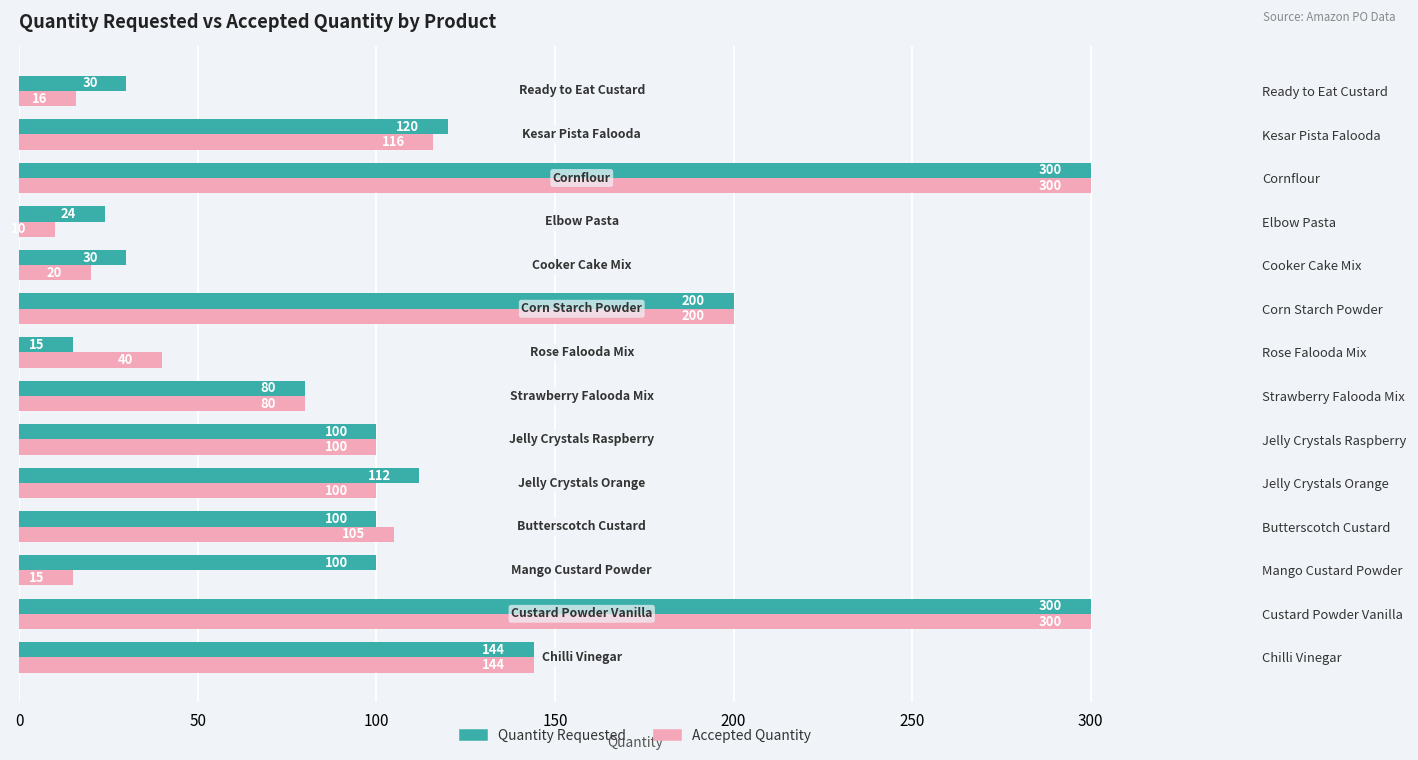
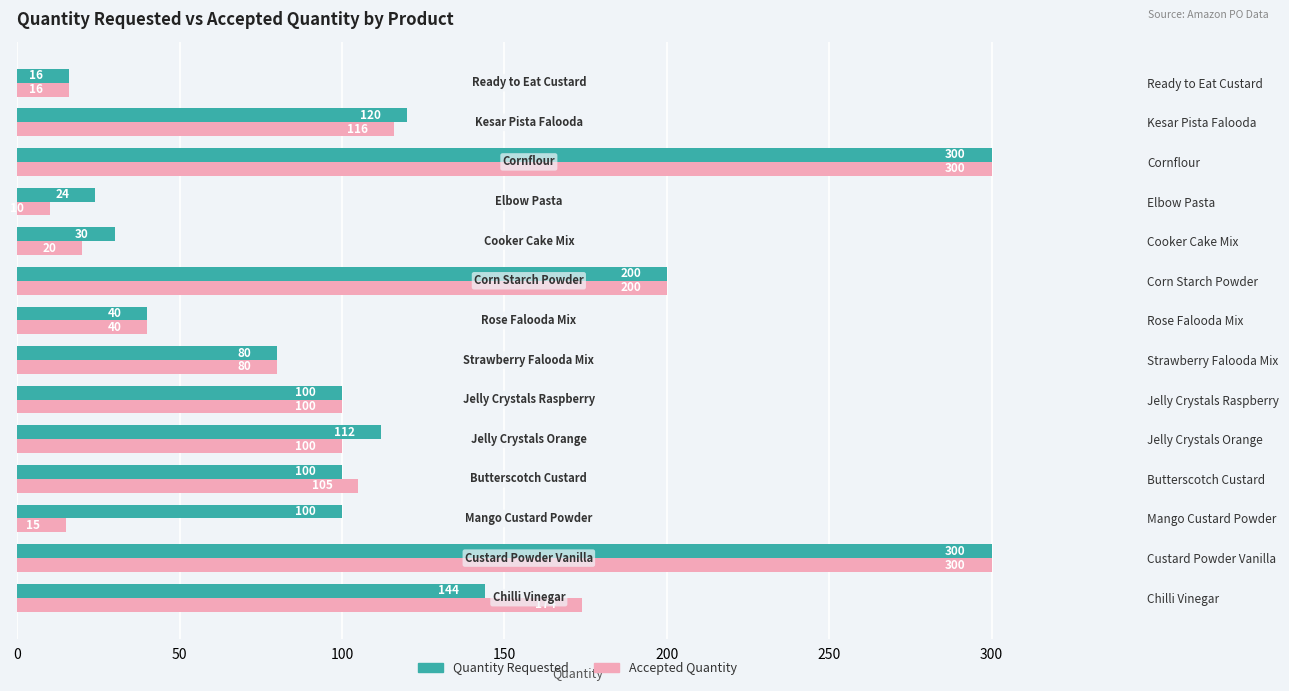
  {
    "Quantity Requested": {
-     "Ready to Eat Custard": 30,
+     "Ready to Eat Custard": 16,
      "Kesar Pista Falooda": 120,
      "Cornflour": 300,
      "Elbow Pasta": 24,
      "Cooker Cake Mix": 30,
      "Corn Starch Powder": 200,
-     "Rose Falooda Mix": 15,
+     "Rose Falooda Mix": 40,
      "Strawberry Falooda Mix": 80,
      "Jelly Crystals Raspberry": 100,
      "Jelly Crystals Orange": 112,
      "Butterscotch Custard": 100,
      "Mango Custard Powder": 100,
      "Custard Powder Vanilla": 300,
      "Chilli Vinegar": 144
    },
    "Accepted Quantity": {
      "Elbow Pasta": 10,
-     "Chilli Vinegar": 144
+     "Chilli Vinegar": 174
    }
  }
